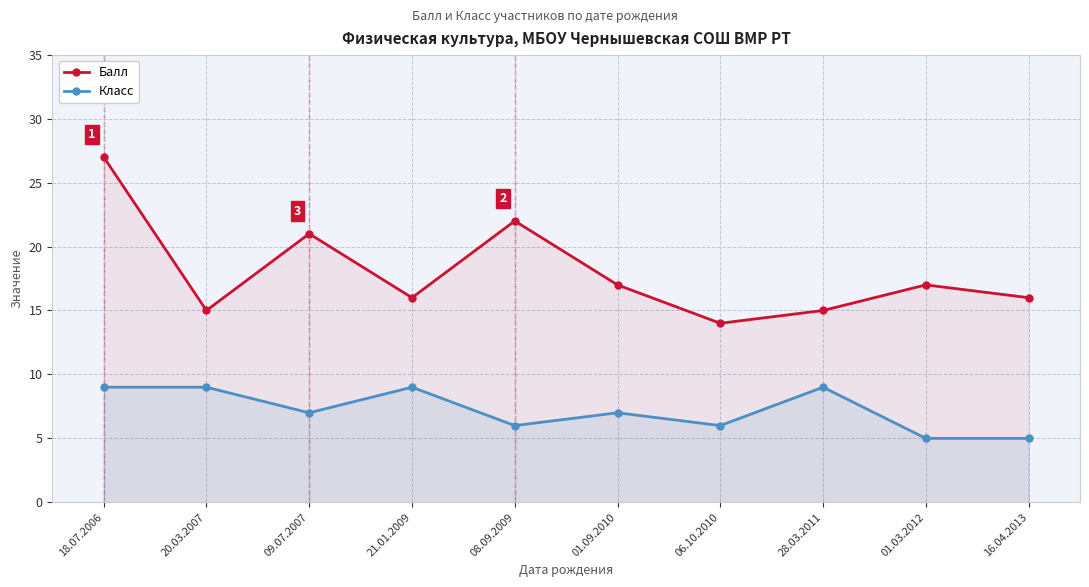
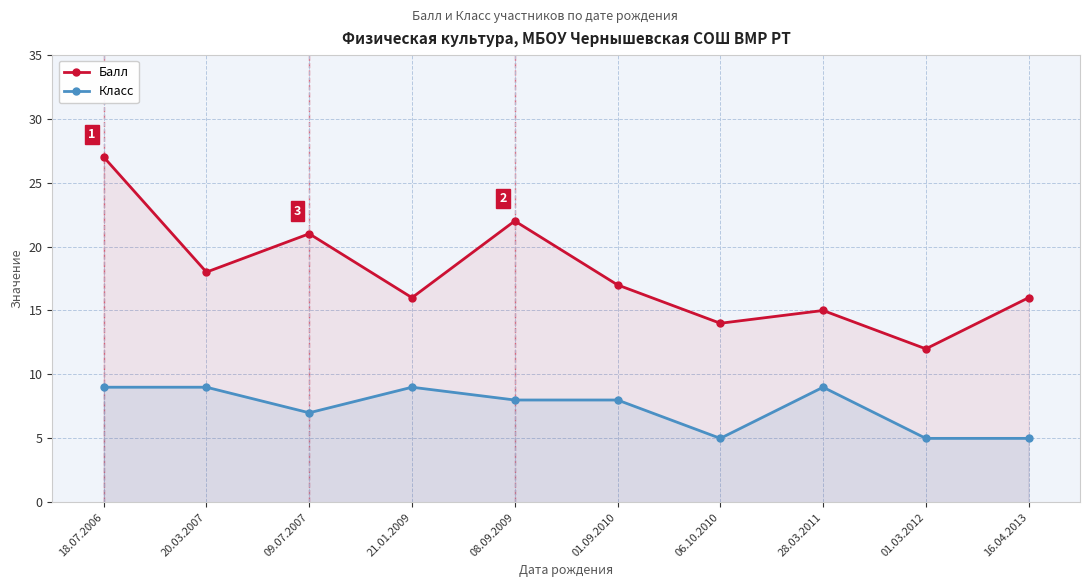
  {
    "Балл": {
-     "20.03.2007": 15,
+     "20.03.2007": 18,
      "21.01.2009": 16,
      "01.09.2010": 17,
      "06.10.2010": 14,
      "28.03.2011": 15,
-     "01.03.2012": 17,
+     "01.03.2012": 12,
      "16.04.2013": 16
    },
    "Класс": {
      "18.07.2006": 9,
      "20.03.2007": 9,
      "09.07.2007": 7,
      "21.01.2009": 9,
-     "08.09.2009": 6,
-     "01.09.2010": 7,
-     "06.10.2010": 6,
+     "08.09.2009": 8,
+     "01.09.2010": 8,
+     "06.10.2010": 5,
      "28.03.2011": 9,
      "01.03.2012": 5,
      "16.04.2013": 5
    }
  }
